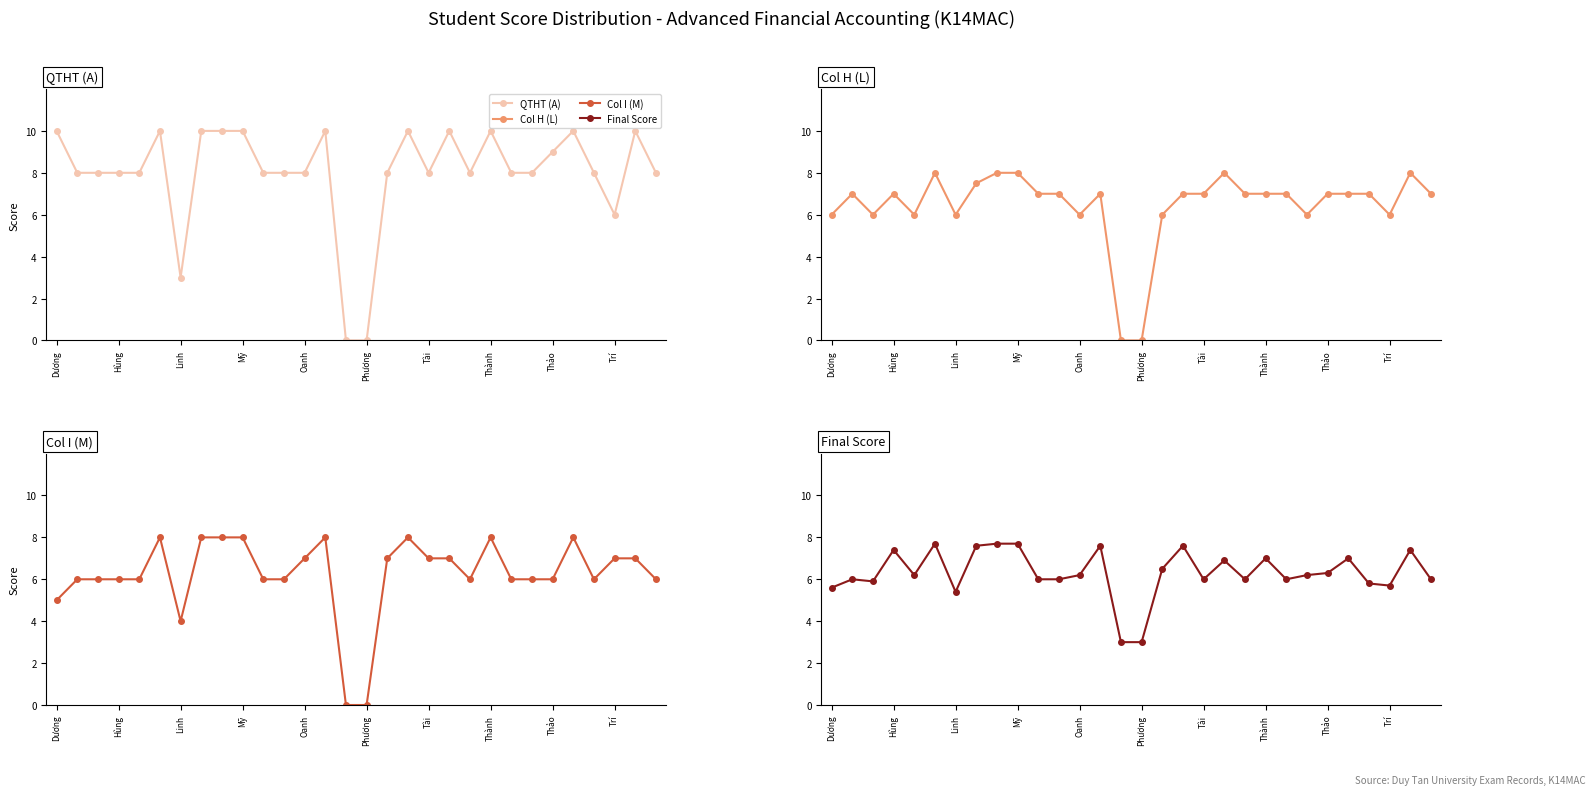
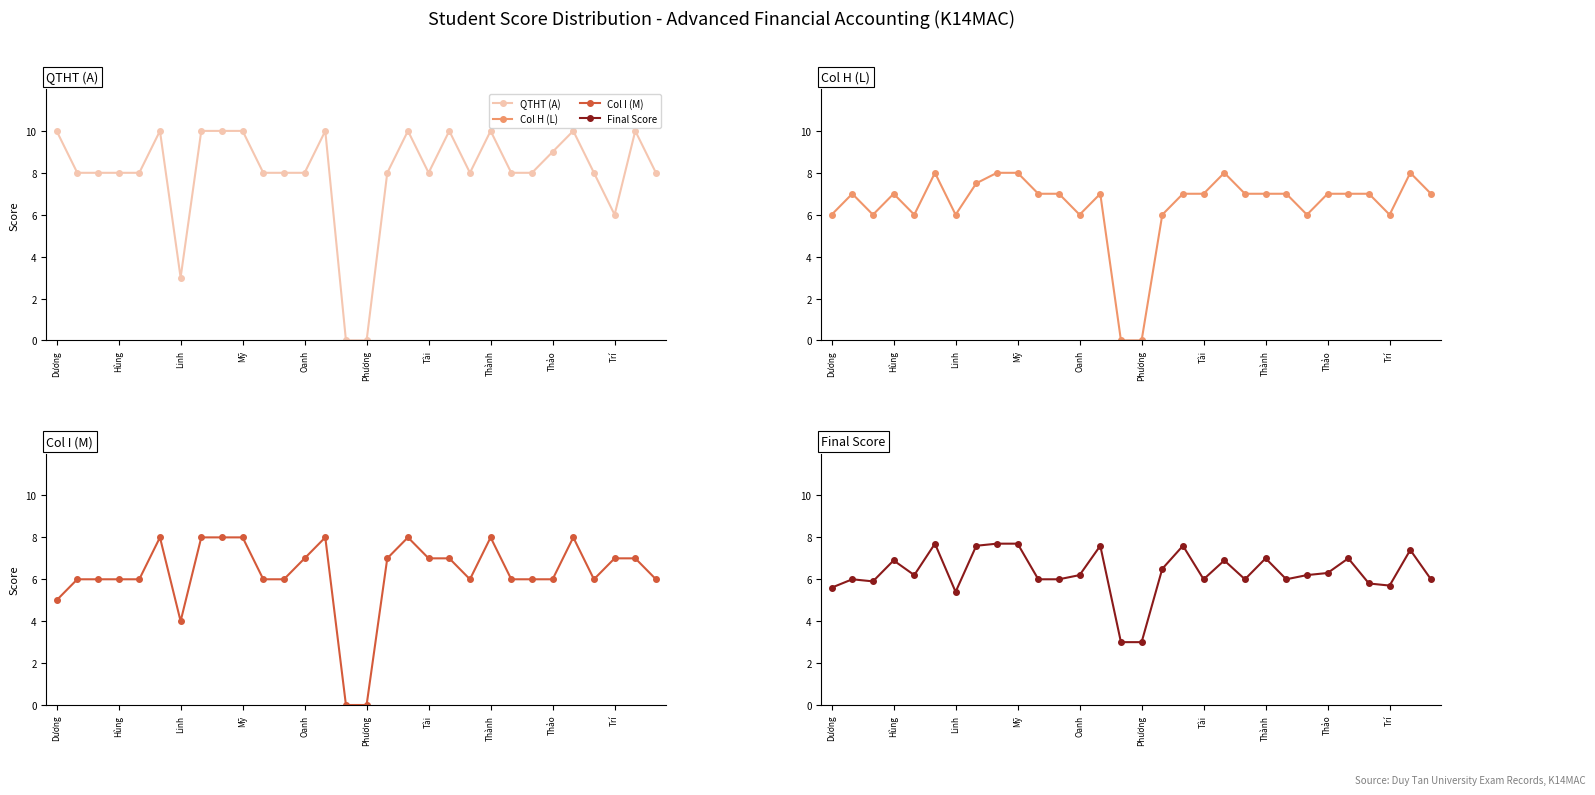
  {
    "QTHT (A)": {
      "Dương": 10.0,
      "Hùng": 8.0,
      "Linh": 3.0,
      "Mỹ": 10.0,
      "Oanh": 8.0,
      "Phương": 0.0,
      "Tài": 8.0,
      "Thành": 10.0,
      "Thảo": 9.0,
      "Trí": 6.0
    },
    "Col H (L)": {
      "Dương": 6.0,
      "Hùng": 7.0,
      "Linh": 6.0,
      "Mỹ": 8.0,
      "Oanh": 6.0,
      "Phương": 0.0,
      "Tài": 7.0,
      "Thành": 7.0,
      "Thảo": 7.0,
      "Trí": 6.0
    },
    "Col I (M)": {
      "Dương": 5.0,
      "Hùng": 6.0,
      "Linh": 4.0,
      "Mỹ": 8.0,
      "Oanh": 7.0,
      "Phương": 0.0,
      "Tài": 7.0,
      "Thành": 8.0,
      "Thảo": 6.0,
      "Trí": 7.0
    },
    "Final Score": {
      "Dương": 5.6,
-     "Hùng": 7.4,
+     "Hùng": 6.9,
      "Linh": 5.4,
      "Mỹ": 7.7,
      "Oanh": 6.2,
      "Phương": 3.0,
      "Tài": 6.0,
      "Thành": 7.0,
      "Thảo": 6.3,
      "Trí": 5.7
    }
  }
